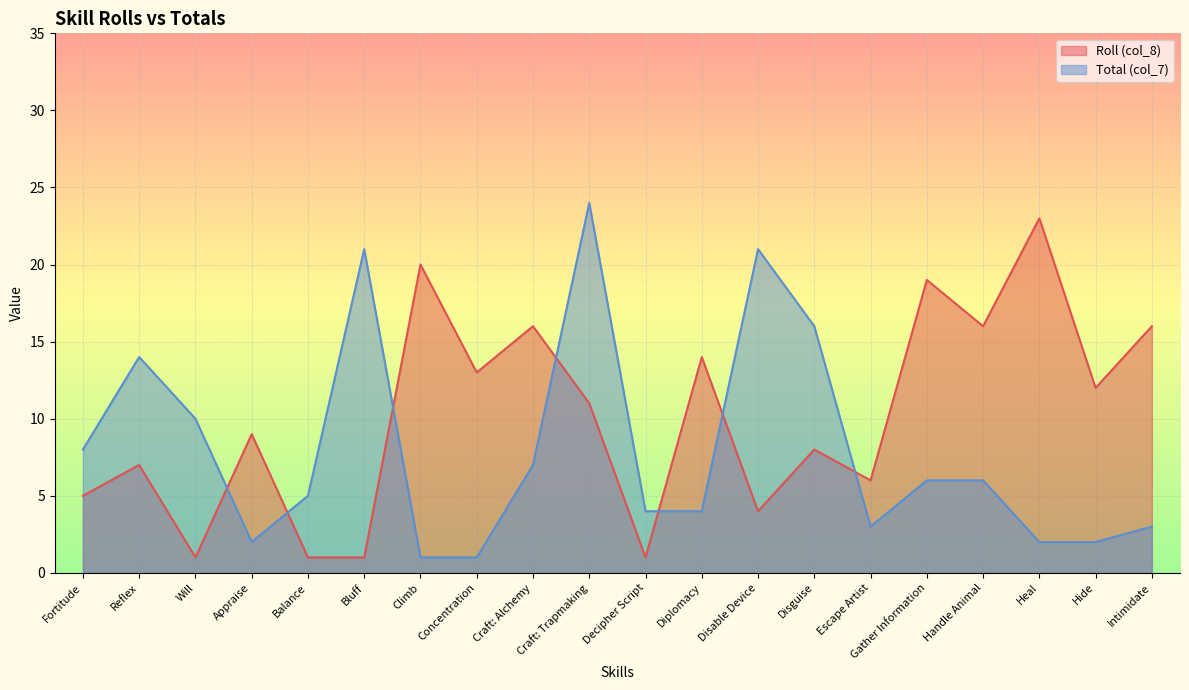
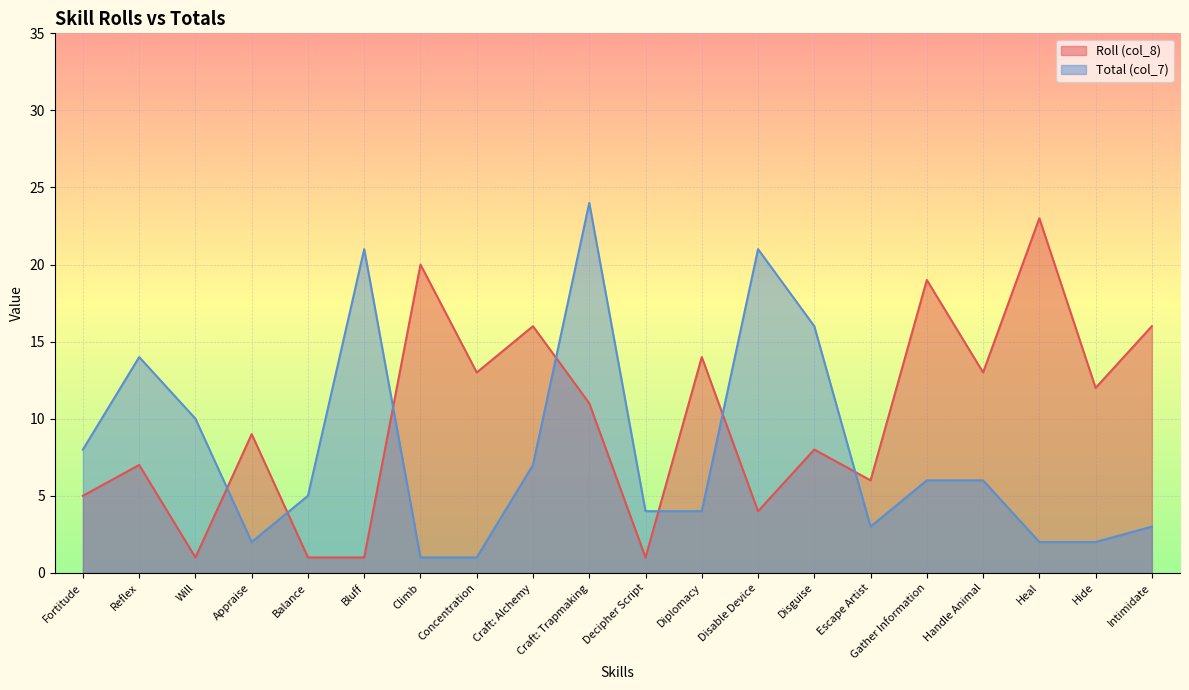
  {
    "Roll (col_8)": {
      "Fortitude": 5,
      "Reflex": 7,
      "Will": 1,
      "Appraise": 9,
      "Balance": 1,
      "Bluff": 1,
      "Climb": 20,
      "Concentration": 13,
      "Craft: Alchemy": 16,
      "Craft: Trapmaking": 11,
      "Decipher Script": 1,
      "Diplomacy": 14,
      "Disable Device": 4,
      "Disguise": 8,
      "Escape Artist": 6,
      "Gather Information": 19,
-     "Handle Animal": 16,
+     "Handle Animal": 13,
      "Heal": 23,
      "Hide": 12,
      "Intimidate": 16
    },
    "Total (col_7)": {
      "Fortitude": 8,
      "Reflex": 14,
      "Will": 10,
      "Appraise": 2,
      "Balance": 5,
      "Bluff": 21,
      "Climb": 1,
      "Concentration": 1,
      "Craft: Alchemy": 7,
      "Craft: Trapmaking": 24,
      "Decipher Script": 4,
      "Diplomacy": 4,
      "Disable Device": 21,
      "Disguise": 16,
      "Escape Artist": 3,
      "Gather Information": 6,
      "Handle Animal": 6,
      "Heal": 2,
      "Hide": 2,
      "Intimidate": 3
    }
  }
